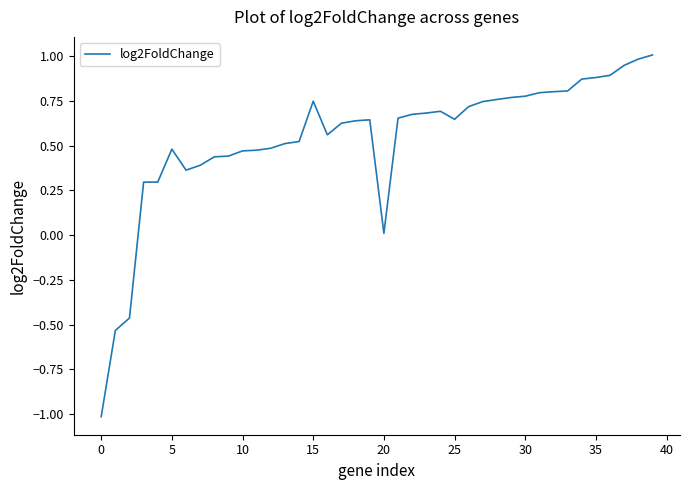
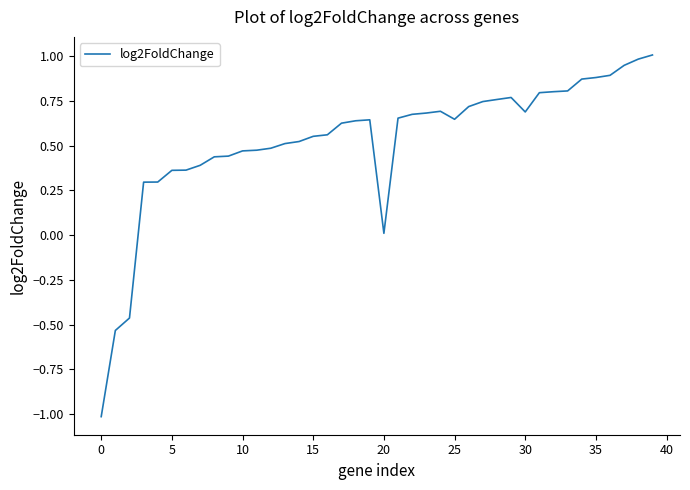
  {
    "0": -1.01,
-   "5": 0.48,
+   "5": 0.36,
    "10": 0.47,
-   "15": 0.75,
+   "15": 0.55,
    "20": 0.01,
    "25": 0.65,
-   "30": 0.78,
+   "30": 0.69,
    "35": 0.88
  }
